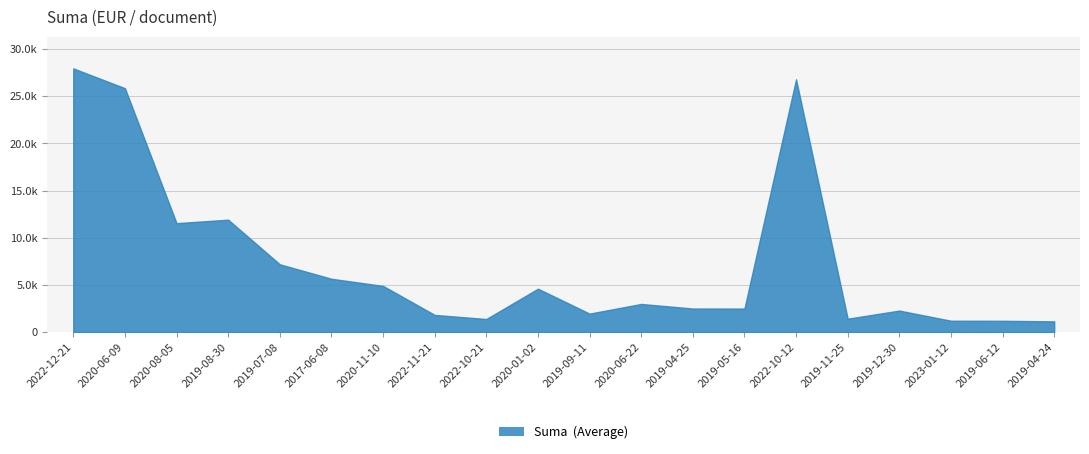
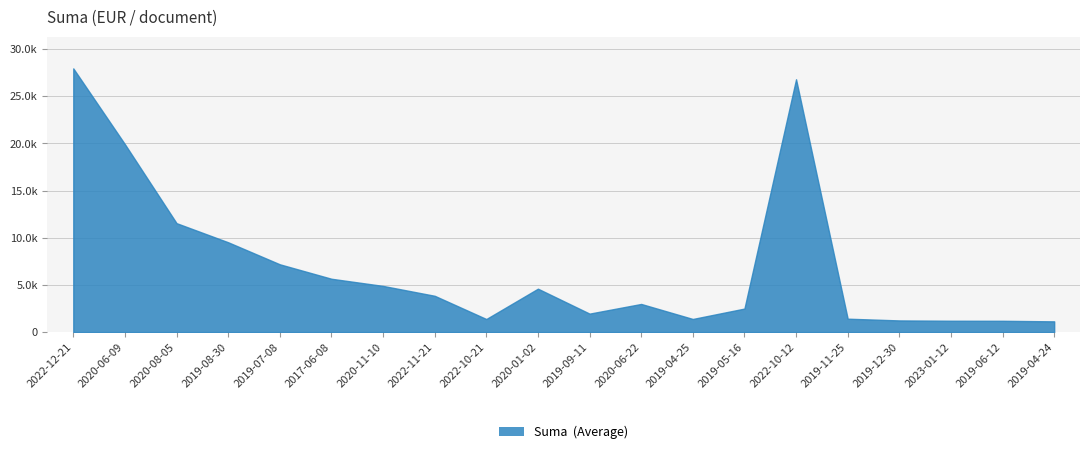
  {
    "2022-12-21": 28000,
-   "2020-06-09": 26000,
+   "2020-06-09": 20000,
    "2020-08-05": 12000,
-   "2019-08-30": 12000,
+   "2019-08-30": 10000,
    "2019-07-08": 7000,
    "2017-06-08": 6000,
    "2020-11-10": 5000,
-   "2022-11-21": 2000,
+   "2022-11-21": 4000,
    "2022-10-21": 1000,
    "2020-01-02": 5000,
    "2019-09-11": 2000,
    "2020-06-22": 3000,
-   "2019-04-25": 3000,
+   "2019-04-25": 1000,
    "2019-05-16": 2000,
    "2022-10-12": 27000,
    "2019-11-25": 1000,
-   "2019-12-30": 2000,
+   "2019-12-30": 1000,
    "2023-01-12": 1000,
    "2019-06-12": 1000,
    "2019-04-24": 1000
  }
